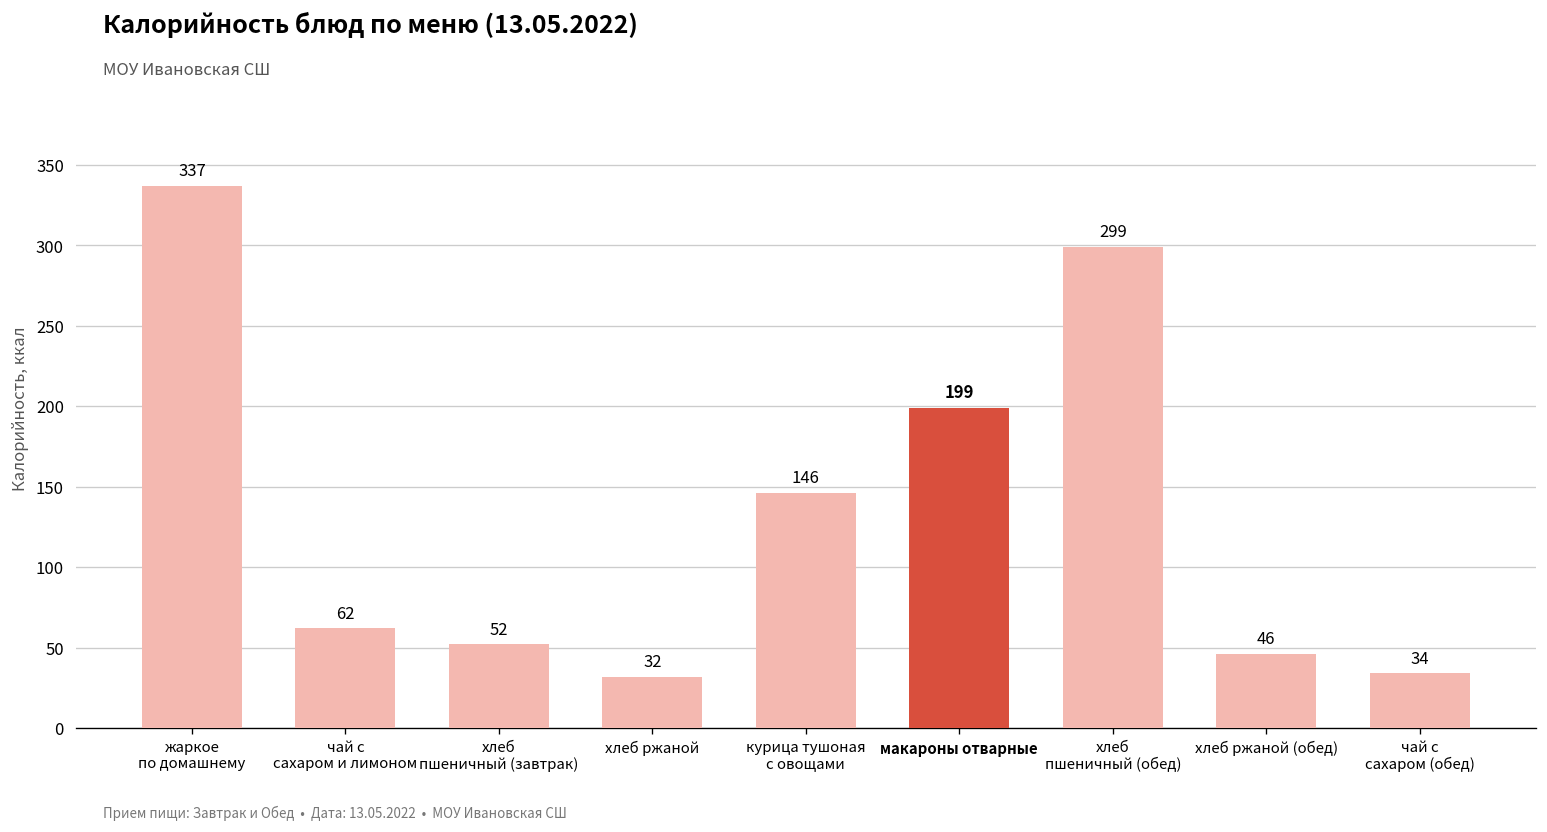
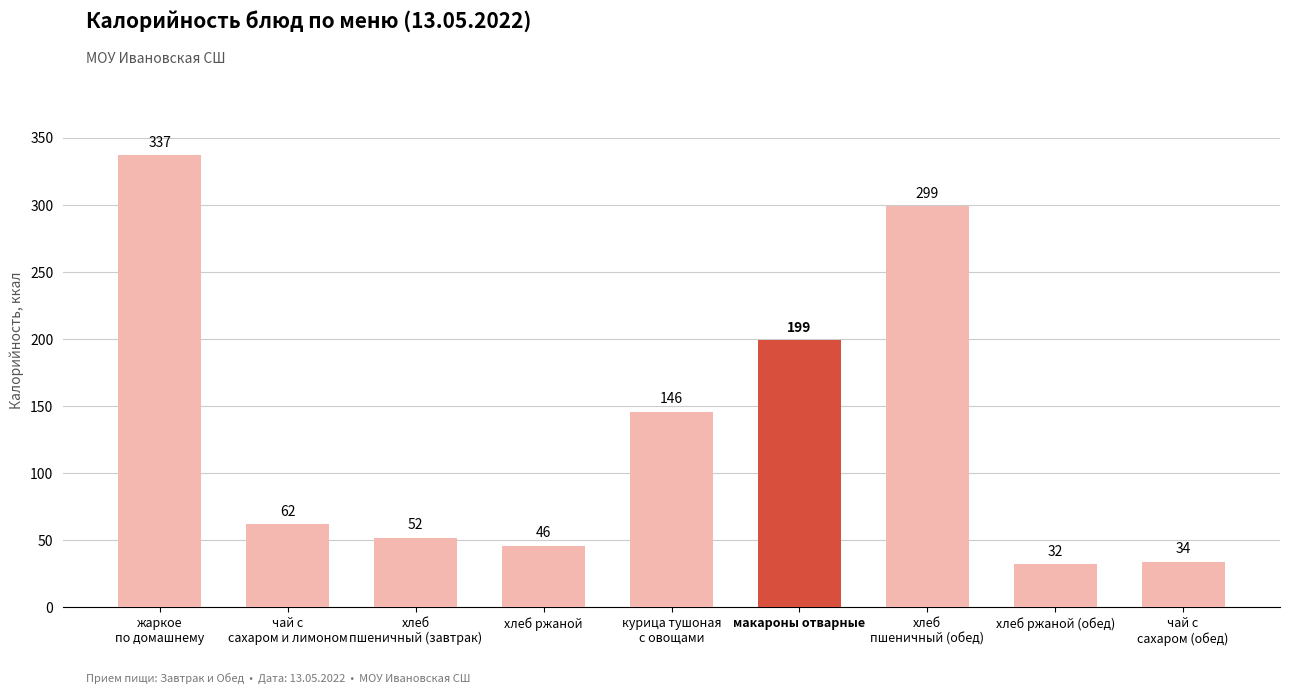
  {
    "жаркое по домашнему": 337,
    "чай с сахаром и лимоном": 62,
    "хлеб пшеничный (завтрак)": 52,
-   "хлеб ржаной": 32,
+   "хлеб ржаной": 46,
    "курица тушоная с овощами": 146,
    "макароны отварные": 199,
    "хлеб пшеничный (обед)": 299,
-   "хлеб ржаной (обед)": 46,
+   "хлеб ржаной (обед)": 32,
    "чай с сахаром (обед)": 34
  }
